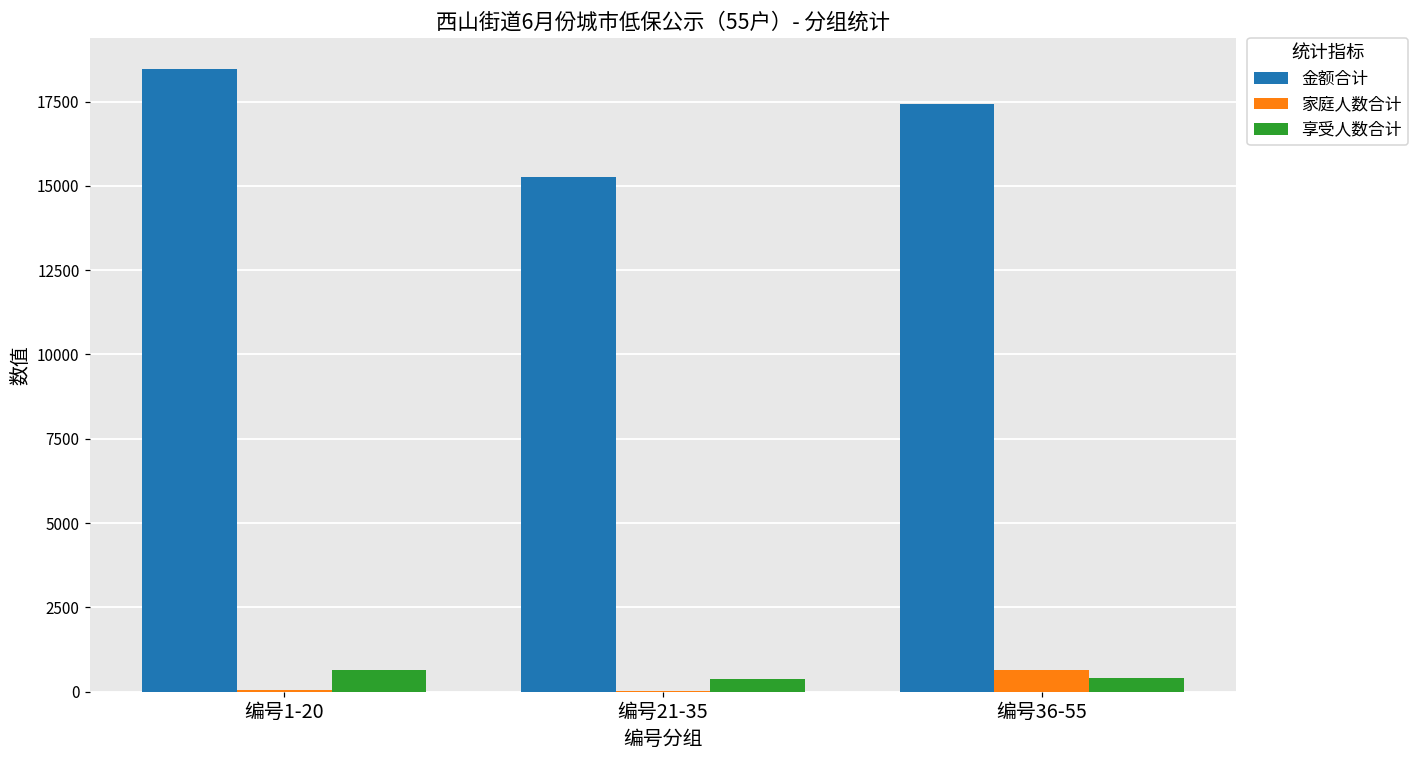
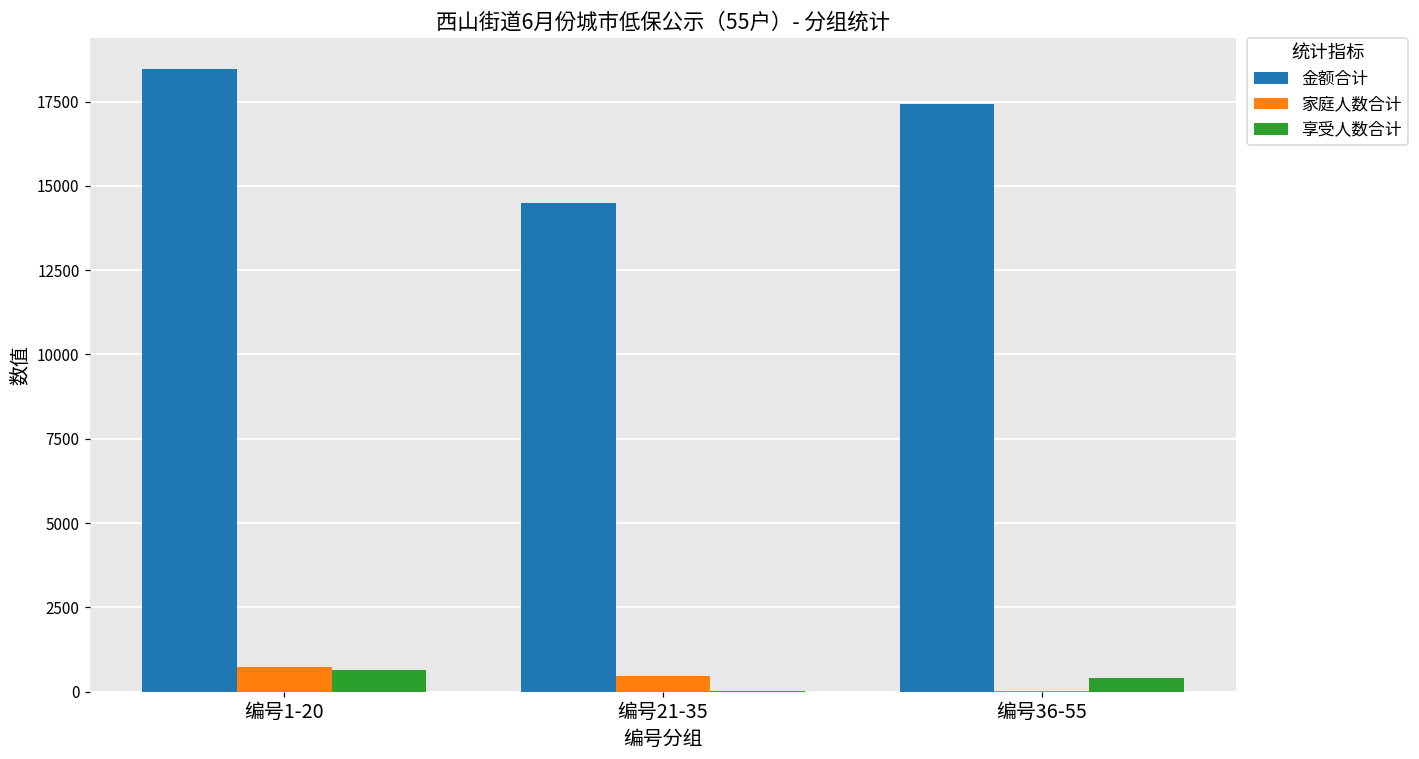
  {
    "金额合计": {
      "编号1-20": 18500,
-     "编号21-35": 15300,
+     "编号21-35": 14500,
      "编号36-55": 17400
    },
    "家庭人数合计": {
-     "编号1-20": 0,
-     "编号21-35": 0,
-     "编号36-55": 600
+     "编号1-20": 700,
+     "编号21-35": 500,
+     "编号36-55": 0
    },
    "享受人数合计": {
      "编号1-20": 600,
-     "编号21-35": 400,
+     "编号21-35": 0,
      "编号36-55": 400
    }
  }
